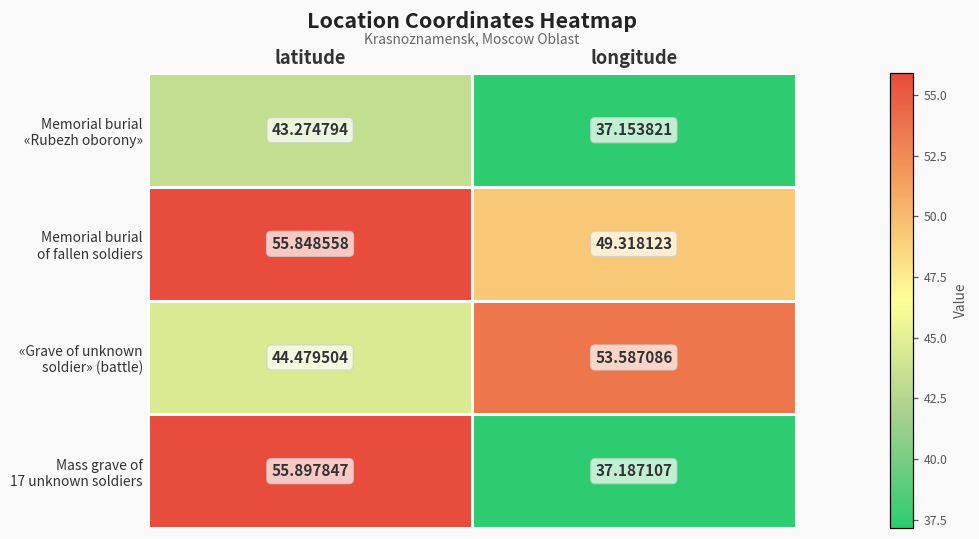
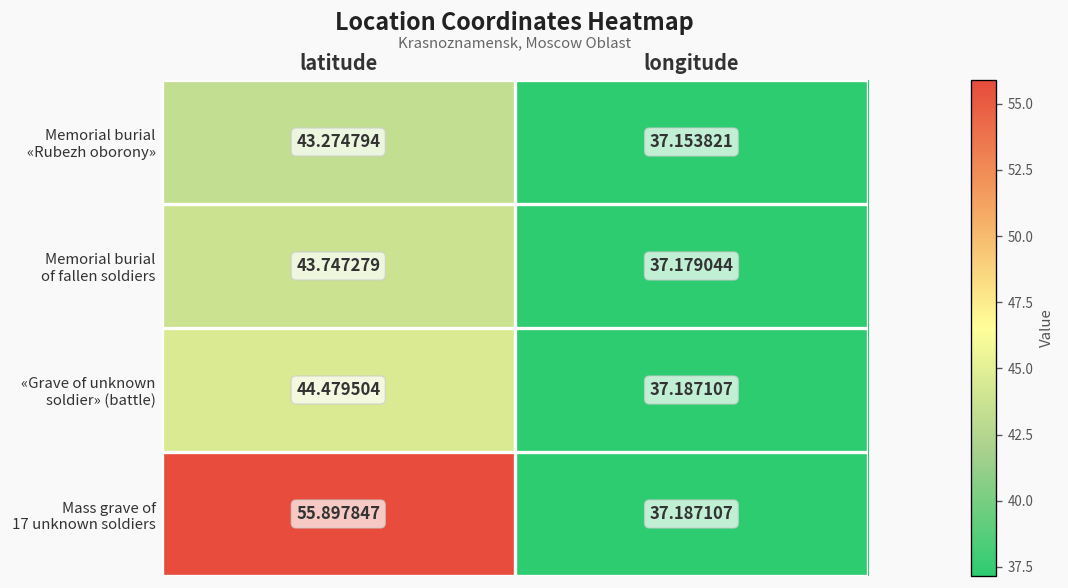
  {
    "Memorial burial of fallen soldiers": {
-     "latitude": 55.848558,
-     "longitude": 49.318123
+     "latitude": 43.747279,
+     "longitude": 37.179044
    },
    "«Grave of unknown soldier» (battle)": {
-     "longitude": 53.587086
+     "longitude": 37.187107
    }
  }
